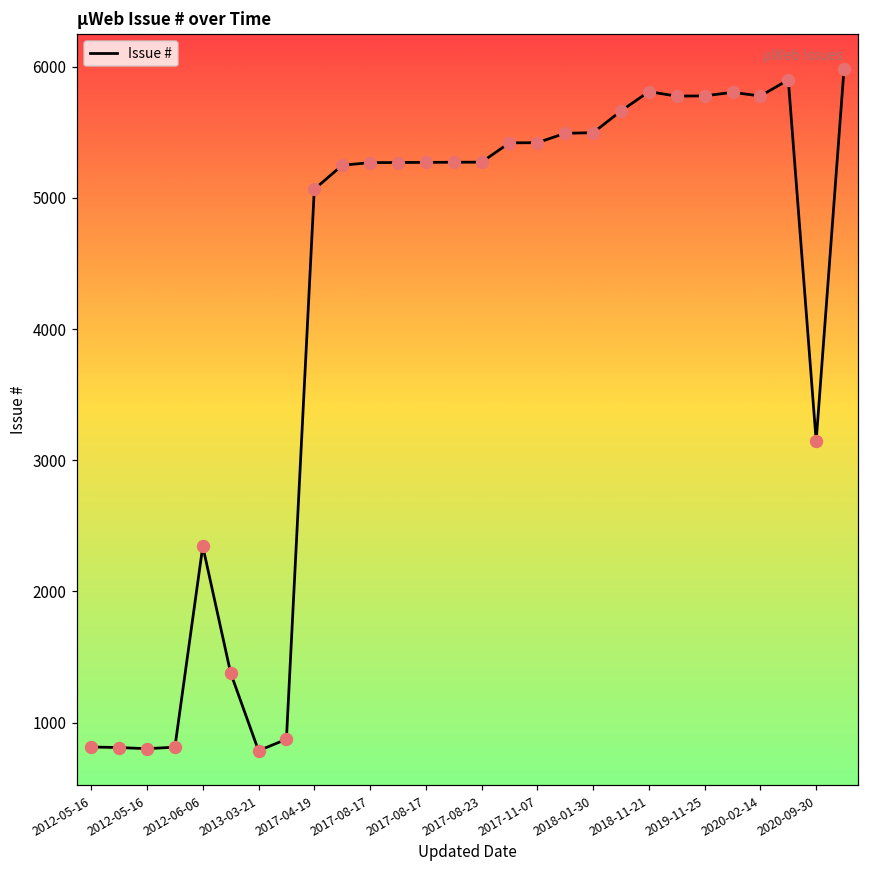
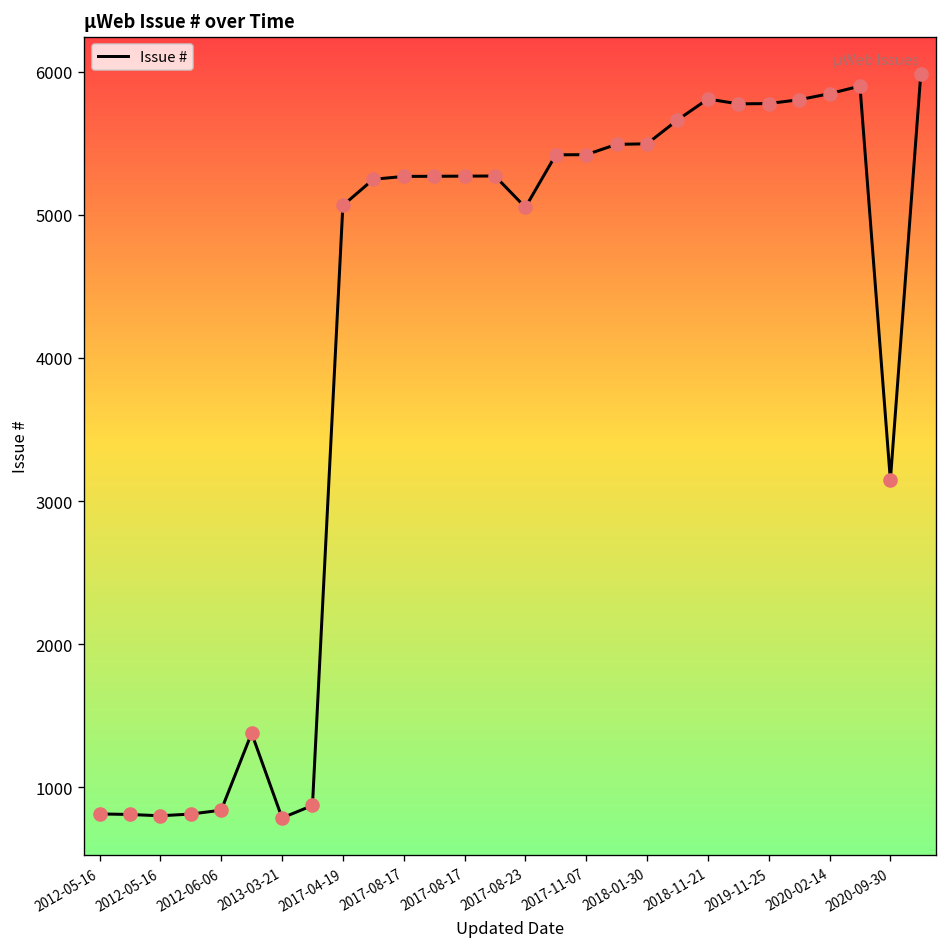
  {
-   "2012-06-06": 2340,
+   "2012-06-06": 840,
    "2013-03-21": 790,
    "2017-04-19": 5070,
-   "2017-08-23": 5270,
+   "2017-08-23": 5050,
    "2018-01-30": 5500,
    "2018-11-21": 5810,
-   "2020-02-14": 5780,
+   "2020-02-14": 5850,
    "2020-09-30": 3150
  }
